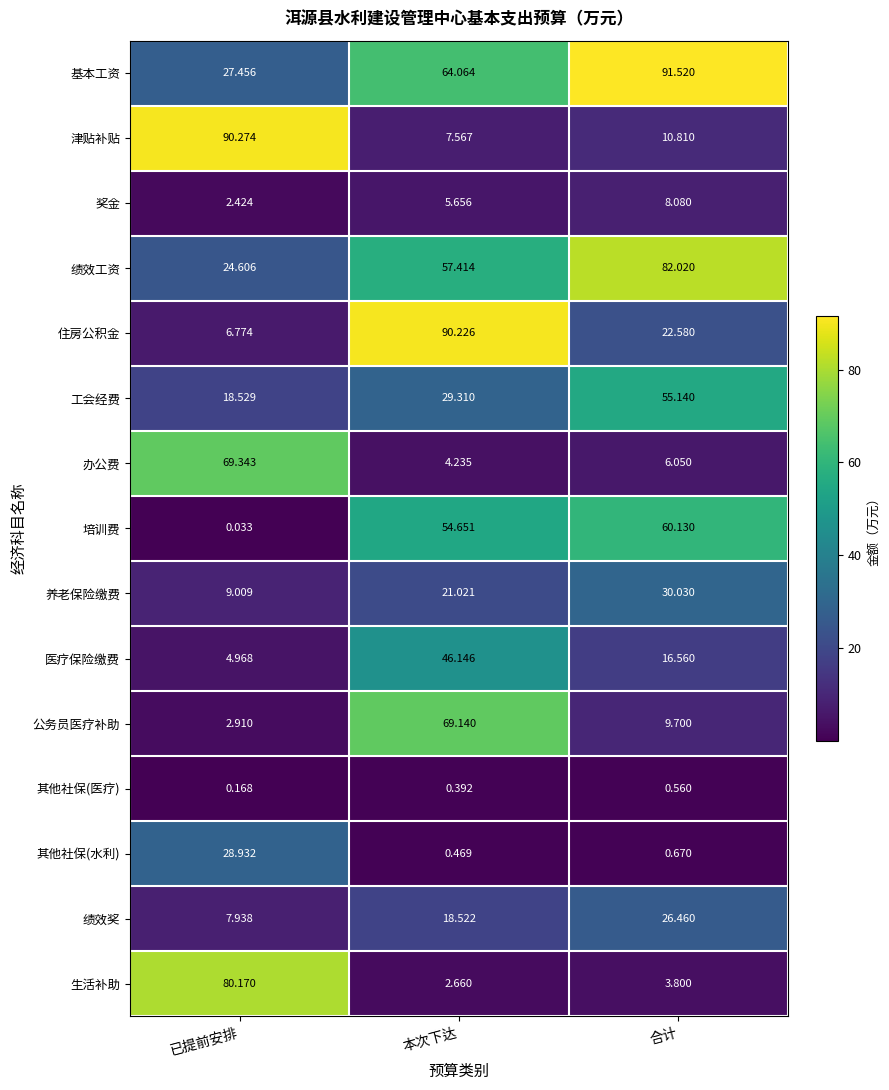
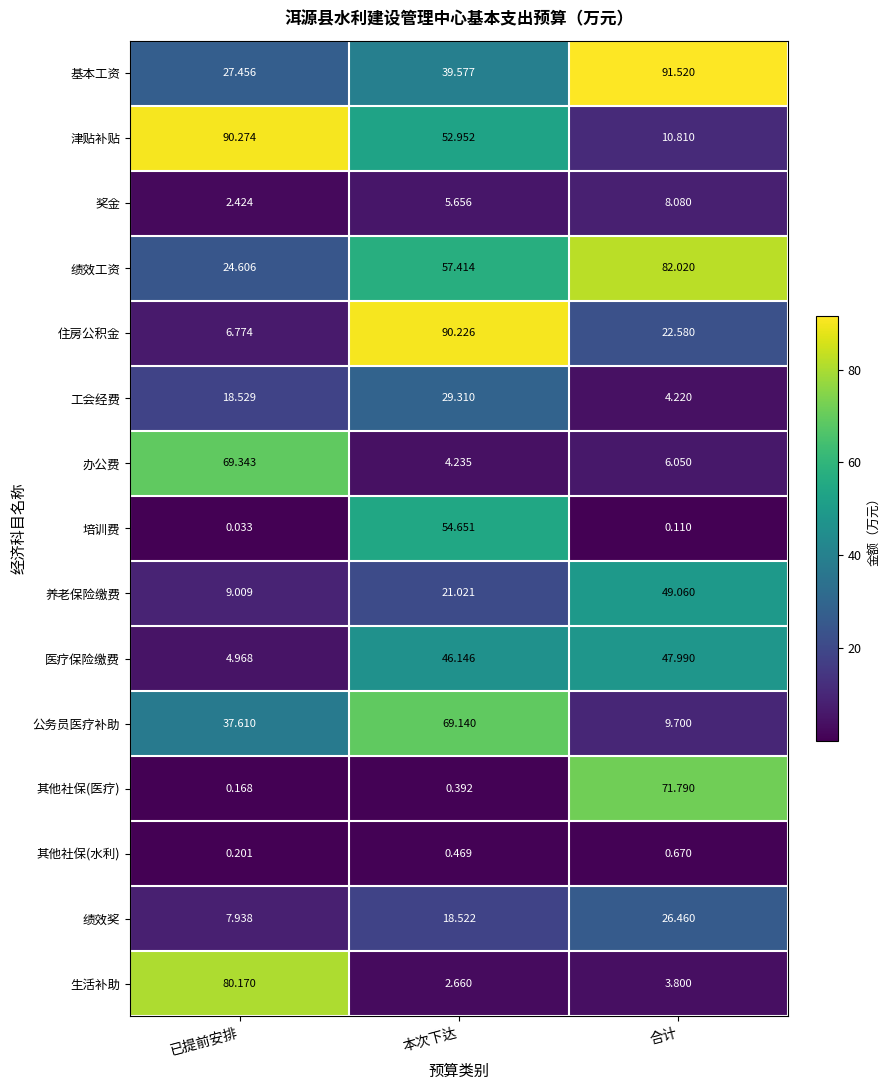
  {
    "基本工资": {
      "已提前安排": 27.456,
-     "本次下达": 64.064,
+     "本次下达": 39.577,
      "合计": 91.520
    },
    "津贴补贴": {
      "已提前安排": 90.274,
-     "本次下达": 7.567,
+     "本次下达": 52.952,
      "合计": 10.810
    },
    "奖金": {
      "已提前安排": 2.424,
      "本次下达": 5.656,
      "合计": 8.080
    },
    "绩效工资": {
      "已提前安排": 24.606,
      "本次下达": 57.414,
      "合计": 82.020
    },
    "住房公积金": {
      "已提前安排": 6.774,
      "本次下达": 90.226,
      "合计": 22.580
    },
    "工会经费": {
      "已提前安排": 18.529,
      "本次下达": 29.310,
-     "合计": 55.140
+     "合计": 4.220
    },
    "办公费": {
      "已提前安排": 69.343,
      "本次下达": 4.235,
      "合计": 6.050
    },
    "培训费": {
      "已提前安排": 0.033,
      "本次下达": 54.651,
-     "合计": 60.130
+     "合计": 0.110
    },
    "养老保险缴费": {
      "已提前安排": 9.009,
      "本次下达": 21.021,
-     "合计": 30.030
+     "合计": 49.060
    },
    "医疗保险缴费": {
      "已提前安排": 4.968,
      "本次下达": 46.146,
-     "合计": 16.560
+     "合计": 47.990
    },
    "公务员医疗补助": {
-     "已提前安排": 2.910,
+     "已提前安排": 37.610,
      "本次下达": 69.140,
      "合计": 9.700
    },
    "其他社保(医疗)": {
      "已提前安排": 0.168,
      "本次下达": 0.392,
-     "合计": 0.560
+     "合计": 71.790
    },
    "其他社保(水利)": {
-     "已提前安排": 28.932,
+     "已提前安排": 0.201,
      "本次下达": 0.469,
      "合计": 0.670
    },
    "绩效奖": {
      "已提前安排": 7.938,
      "本次下达": 18.522,
      "合计": 26.460
    },
    "生活补助": {
      "已提前安排": 80.170,
      "本次下达": 2.660,
      "合计": 3.800
    }
  }
